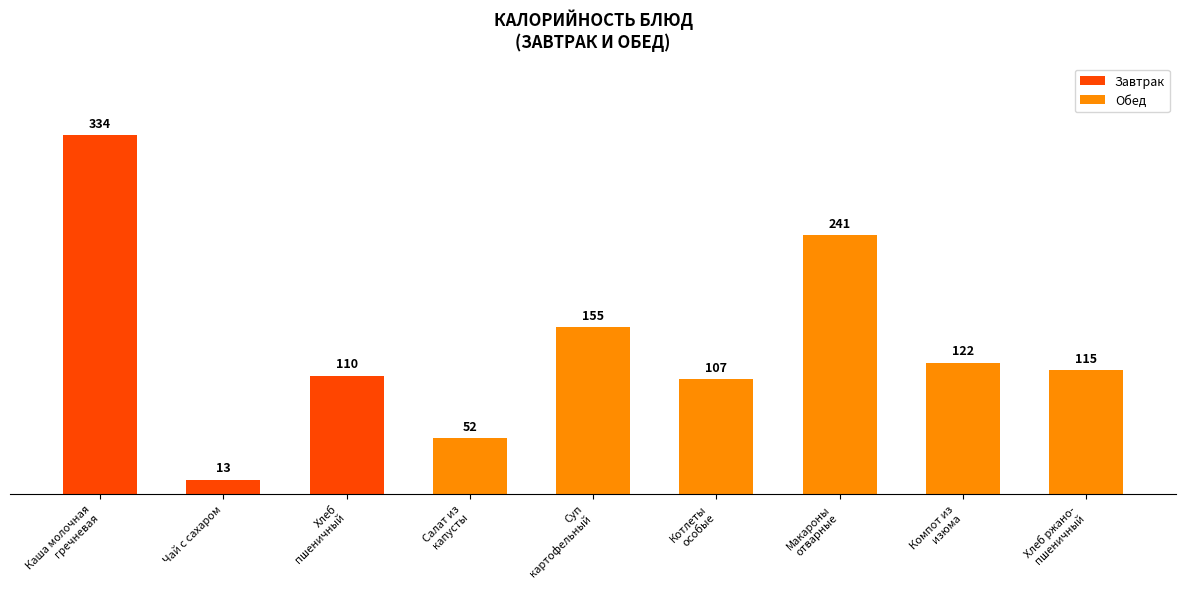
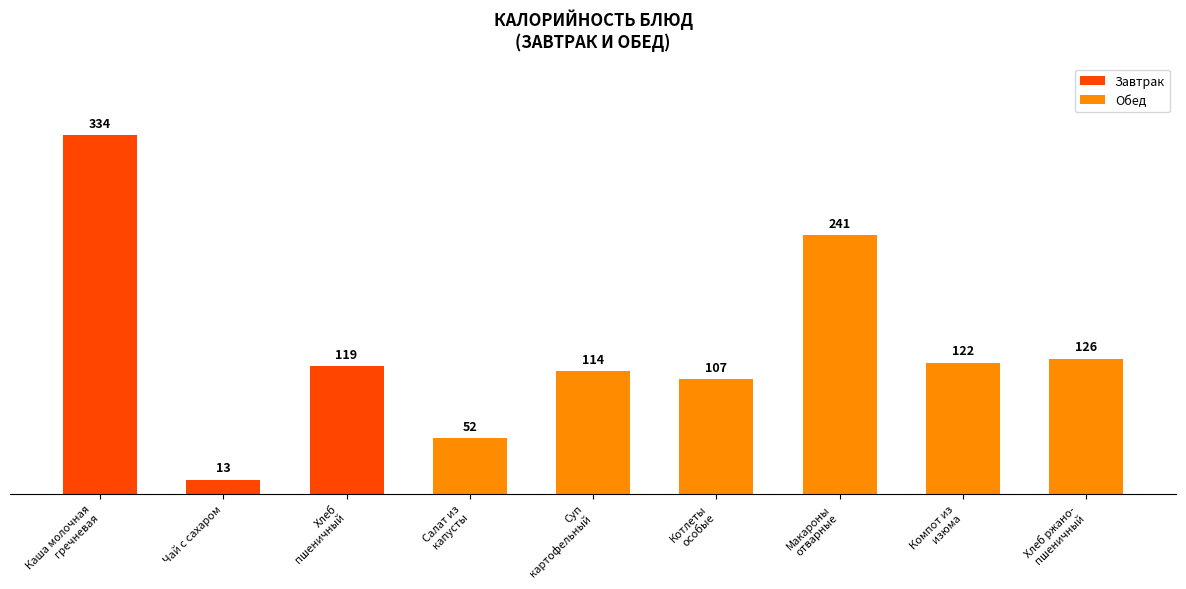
  {
    "Каша молочная гречневая": 334,
    "Чай с сахаром": 13,
-   "Хлеб пшеничный": 110,
+   "Хлеб пшеничный": 119,
    "Салат из капусты": 52,
-   "Суп картофельный": 155,
+   "Суп картофельный": 114,
    "Котлеты особые": 107,
    "Макароны отварные": 241,
    "Компот из изюма": 122,
-   "Хлеб ржано- пшеничный": 115
+   "Хлеб ржано- пшеничный": 126
  }
